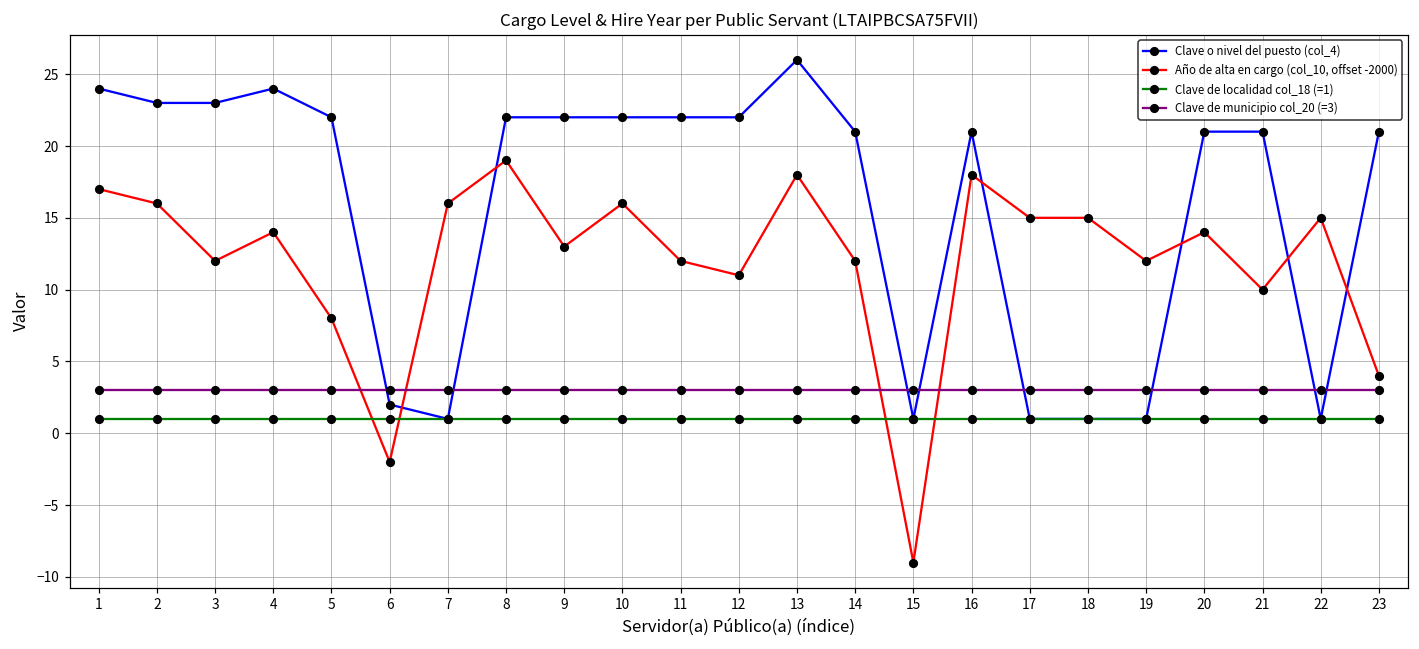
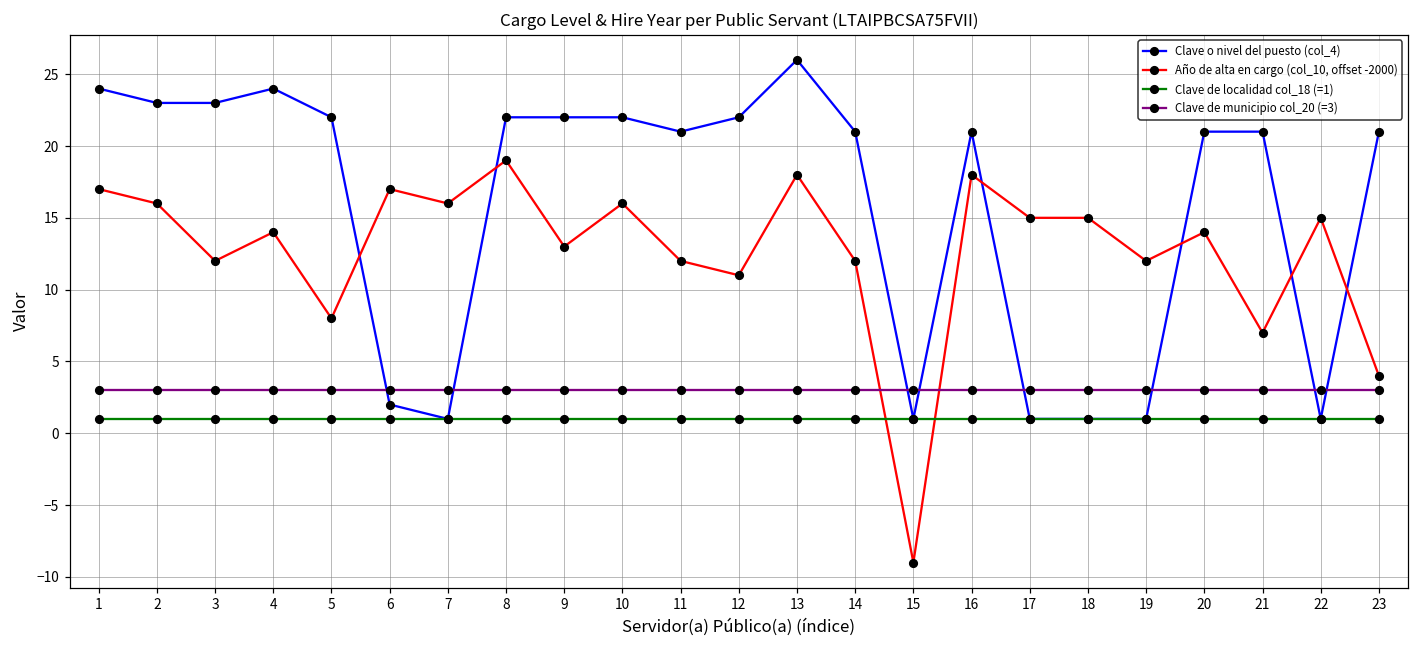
  {
    "Clave o nivel del puesto (col_4)": {
      "1": 24,
      "2": 23,
      "3": 23,
      "4": 24,
      "5": 22,
      "6": 2,
      "8": 22,
      "9": 22,
      "10": 22,
-     "11": 22,
+     "11": 21,
      "12": 22,
      "13": 26,
      "14": 21,
      "16": 21,
      "20": 21,
      "21": 21,
      "23": 21
    },
    "Año de alta en cargo (col_10, offset -2000)": {
      "1": 17.0,
      "2": 16.0,
      "3": 12.0,
      "4": 14.0,
      "5": 8.0,
-     "6": -2.0,
+     "6": 17.0,
      "7": 16.0,
      "8": 19.0,
      "9": 13.0,
      "10": 16.0,
      "11": 12.0,
      "12": 11.0,
      "13": 18.0,
      "14": 12.0,
      "15": -9.0,
      "16": 18.0,
      "17": 15.0,
      "18": 15.0,
      "19": 12.0,
      "20": 14.0,
-     "21": 10.0,
+     "21": 7.0,
      "22": 15.0,
      "23": 4.0
    },
    "Clave de localidad col_18 (=1)": {
      "1": 1.0,
      "2": 1.0,
      "3": 1.0,
      "4": 1.0,
      "5": 1.0,
      "6": 1.0,
      "8": 1.0,
      "9": 1.0,
      "10": 1.0,
      "11": 1.0,
      "12": 1.0,
      "13": 1.0,
      "14": 1.0,
      "16": 1.0,
      "20": 1.0,
      "21": 1.0,
      "23": 1.0
    },
    "Clave de municipio col_20 (=3)": {
      "1": 3.0,
      "2": 3.0,
      "3": 3.0,
      "4": 3.0,
      "5": 3.0,
      "6": 3.0,
      "7": 3.0,
      "8": 3.0,
      "9": 3.0,
      "10": 3.0,
      "11": 3.0,
      "12": 3.0,
      "13": 3.0,
      "14": 3.0,
      "15": 3.0,
      "16": 3.0,
      "17": 3.0,
      "18": 3.0,
      "19": 3.0,
      "20": 3.0,
      "21": 3.0,
      "22": 3.0,
      "23": 3.0
    }
  }
